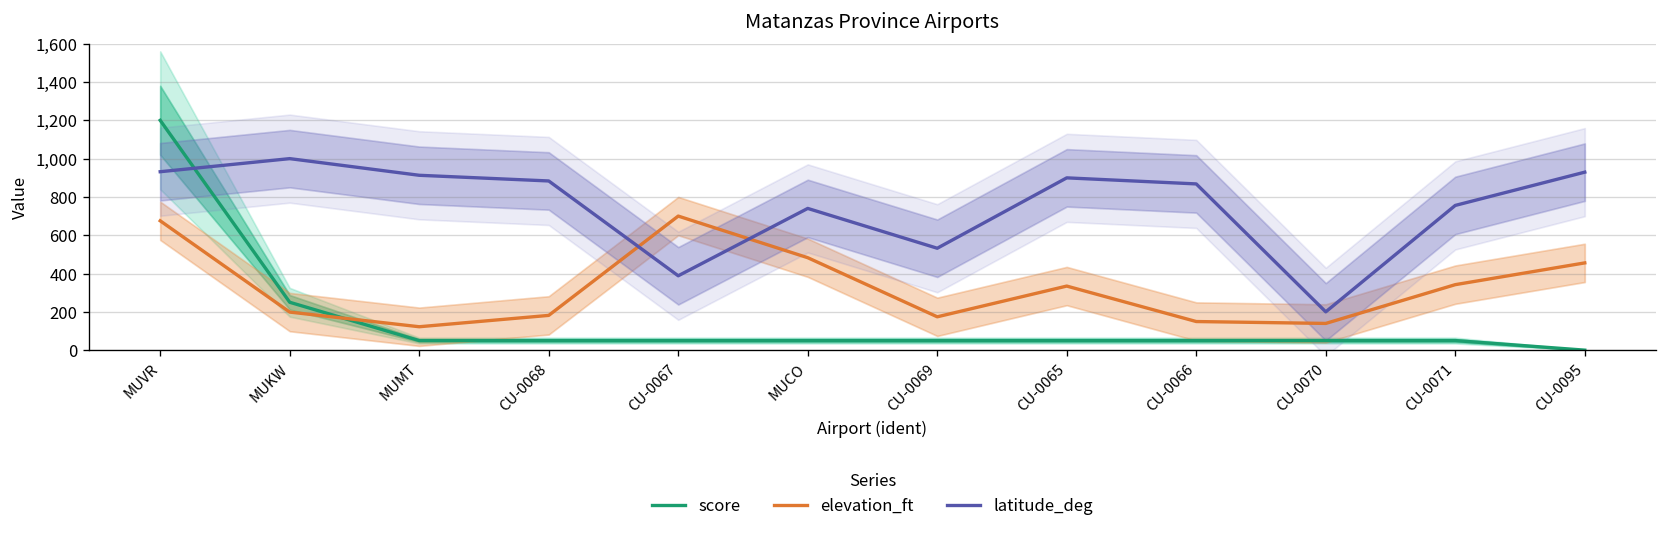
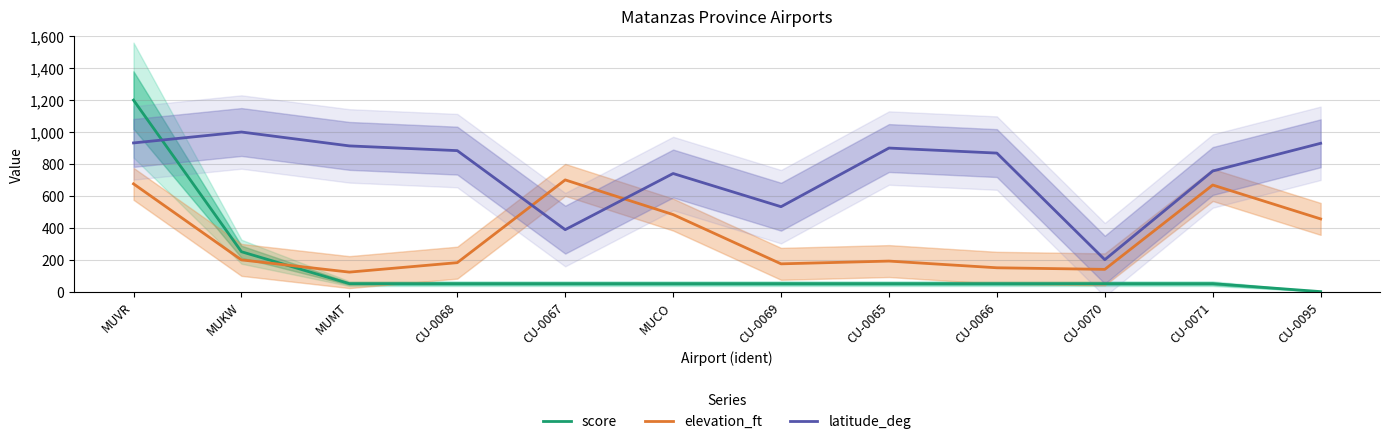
  {
    "score": {
      "MUVR": "1,200",
      "MUKW": "250"
    },
    "elevation_ft": {
      "MUVR": "680",
      "MUKW": "200",
      "MUMT": "120",
      "CU-0068": "180",
      "CU-0067": "700",
      "MUCO": "480",
      "CU-0069": "170",
-     "CU-0065": "330",
+     "CU-0065": "190",
      "CU-0066": "150",
      "CU-0070": "140",
-     "CU-0071": "340",
+     "CU-0071": "670",
      "CU-0095": "460"
    },
    "latitude_deg": {
      "MUVR": "930",
      "MUKW": "1,000",
      "MUMT": "910",
      "CU-0068": "880",
      "CU-0067": "390",
      "MUCO": "740",
      "CU-0069": "530",
      "CU-0065": "900",
      "CU-0066": "870",
      "CU-0070": "200",
      "CU-0095": "930"
    }
  }
